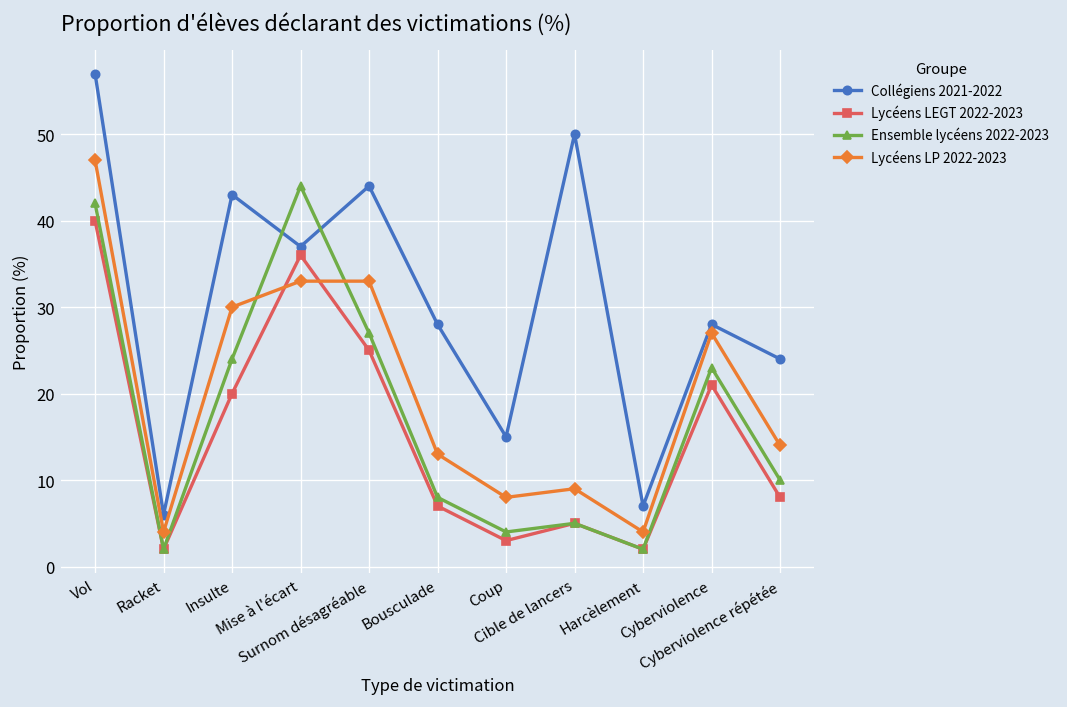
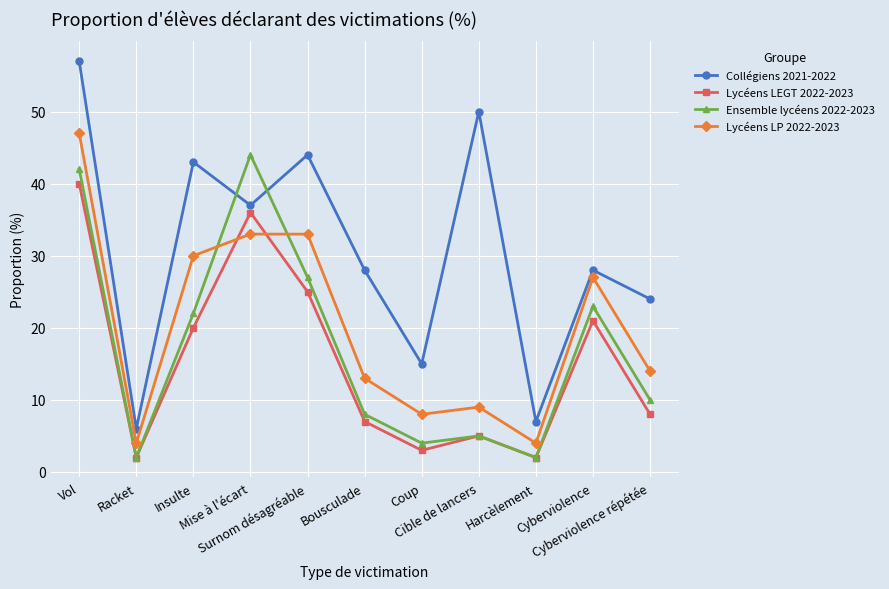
  {
    "Collégiens 2021-2022": {
      "Vol": 57,
      "Racket": 6,
      "Insulte": 43,
      "Mise à l'écart": 37,
      "Surnom désagréable": 44,
      "Bousculade": 28,
      "Coup": 15,
      "Cible de lancers": 50,
      "Harcèlement": 7,
      "Cyberviolence": 28,
      "Cyberviolence répétée": 24
    },
    "Ensemble lycéens 2022-2023": {
      "Vol": 42,
-     "Insulte": 24,
+     "Insulte": 22,
      "Mise à l'écart": 44,
      "Surnom désagréable": 27,
      "Bousculade": 8,
      "Coup": 4,
      "Cyberviolence": 23,
      "Cyberviolence répétée": 10
    }
  }
